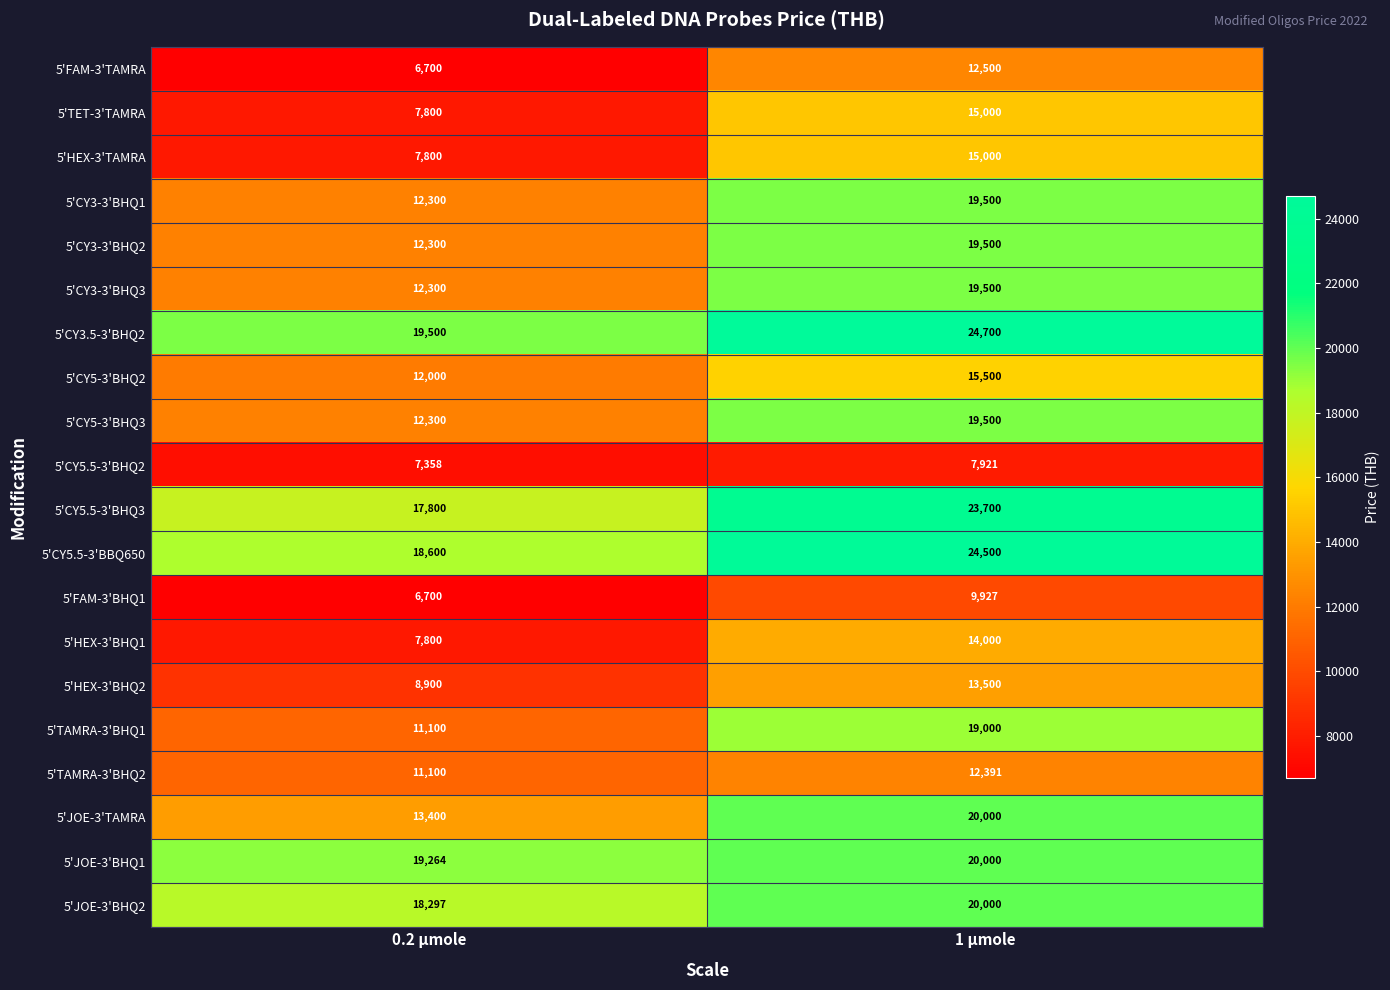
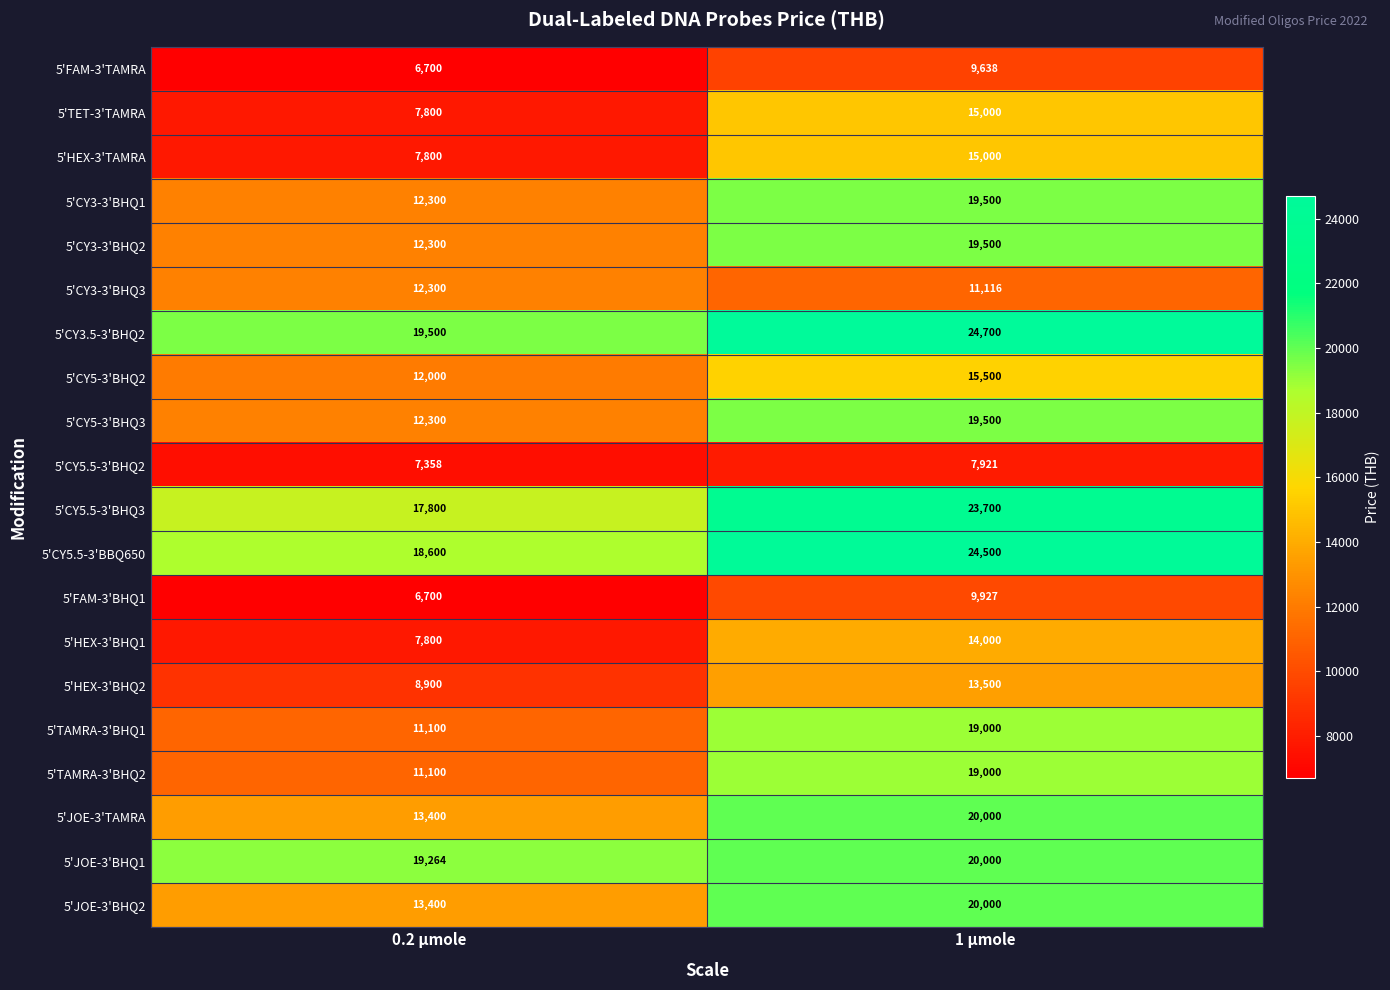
  {
    "5'FAM-3'TAMRA": {
      "0.2 µmole": "6,700",
-     "1 µmole": "12,500"
+     "1 µmole": "9,638"
    },
    "5'TET-3'TAMRA": {
      "0.2 µmole": "7,800",
      "1 µmole": "15,000"
    },
    "5'HEX-3'TAMRA": {
      "0.2 µmole": "7,800",
      "1 µmole": "15,000"
    },
    "5'CY3-3'BHQ1": {
      "0.2 µmole": "12,300",
      "1 µmole": "19,500"
    },
    "5'CY3-3'BHQ2": {
      "0.2 µmole": "12,300",
      "1 µmole": "19,500"
    },
    "5'CY3-3'BHQ3": {
      "0.2 µmole": "12,300",
-     "1 µmole": "19,500"
+     "1 µmole": "11,116"
    },
    "5'CY3.5-3'BHQ2": {
      "0.2 µmole": "19,500",
      "1 µmole": "24,700"
    },
    "5'CY5-3'BHQ2": {
      "0.2 µmole": "12,000",
      "1 µmole": "15,500"
    },
    "5'CY5-3'BHQ3": {
      "0.2 µmole": "12,300",
      "1 µmole": "19,500"
    },
    "5'CY5.5-3'BHQ2": {
      "0.2 µmole": "7,358",
      "1 µmole": "7,921"
    },
    "5'CY5.5-3'BHQ3": {
      "0.2 µmole": "17,800",
      "1 µmole": "23,700"
    },
    "5'CY5.5-3'BBQ650": {
      "0.2 µmole": "18,600",
      "1 µmole": "24,500"
    },
    "5'FAM-3'BHQ1": {
      "0.2 µmole": "6,700",
      "1 µmole": "9,927"
    },
    "5'HEX-3'BHQ1": {
      "0.2 µmole": "7,800",
      "1 µmole": "14,000"
    },
    "5'HEX-3'BHQ2": {
      "0.2 µmole": "8,900",
      "1 µmole": "13,500"
    },
    "5'TAMRA-3'BHQ1": {
      "0.2 µmole": "11,100",
      "1 µmole": "19,000"
    },
    "5'TAMRA-3'BHQ2": {
      "0.2 µmole": "11,100",
-     "1 µmole": "12,391"
+     "1 µmole": "19,000"
    },
    "5'JOE-3'TAMRA": {
      "0.2 µmole": "13,400",
      "1 µmole": "20,000"
    },
    "5'JOE-3'BHQ1": {
      "0.2 µmole": "19,264",
      "1 µmole": "20,000"
    },
    "5'JOE-3'BHQ2": {
-     "0.2 µmole": "18,297",
+     "0.2 µmole": "13,400",
      "1 µmole": "20,000"
    }
  }
